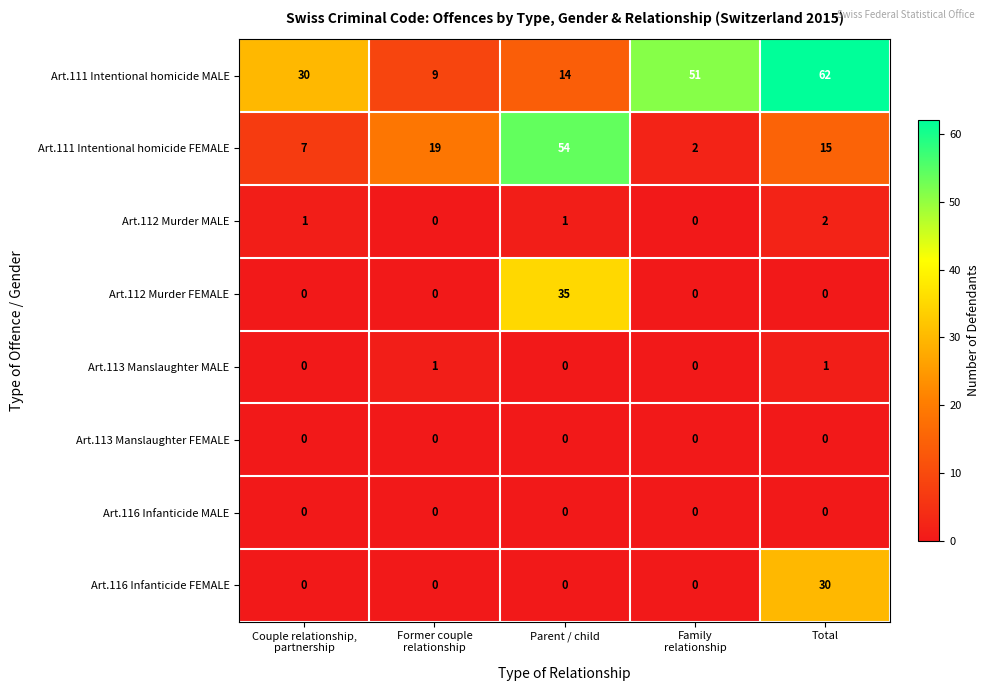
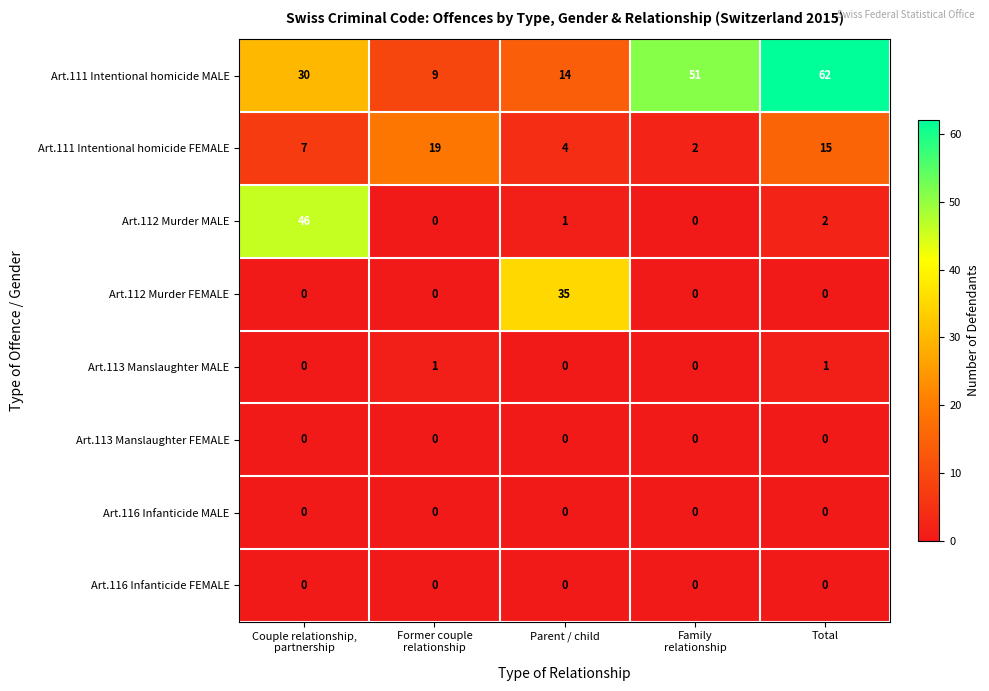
  {
    "Art.111 Intentional homicide MALE": {
      "Couple relationship, partnership": 30,
      "Former couple relationship": 9,
      "Parent / child": 14,
      "Family relationship": 51,
      "Total": 62
    },
    "Art.111 Intentional homicide FEMALE": {
      "Couple relationship, partnership": 7,
      "Former couple relationship": 19,
-     "Parent / child": 54,
+     "Parent / child": 4,
      "Family relationship": 2,
      "Total": 15
    },
    "Art.112 Murder MALE": {
-     "Couple relationship, partnership": 1,
+     "Couple relationship, partnership": 46,
      "Former couple relationship": 0,
      "Parent / child": 1,
      "Family relationship": 0,
      "Total": 2
    },
    "Art.112 Murder FEMALE": {
      "Couple relationship, partnership": 0,
      "Former couple relationship": 0,
      "Parent / child": 35,
      "Family relationship": 0,
      "Total": 0
    },
    "Art.113 Manslaughter MALE": {
      "Couple relationship, partnership": 0,
      "Former couple relationship": 1,
      "Parent / child": 0,
      "Family relationship": 0,
      "Total": 1
    },
    "Art.113 Manslaughter FEMALE": {
      "Couple relationship, partnership": 0,
      "Former couple relationship": 0,
      "Parent / child": 0,
      "Family relationship": 0,
      "Total": 0
    },
    "Art.116 Infanticide MALE": {
      "Couple relationship, partnership": 0,
      "Former couple relationship": 0,
      "Parent / child": 0,
      "Family relationship": 0,
      "Total": 0
    },
    "Art.116 Infanticide FEMALE": {
      "Couple relationship, partnership": 0,
      "Former couple relationship": 0,
      "Parent / child": 0,
      "Family relationship": 0,
-     "Total": 30
+     "Total": 0
    }
  }
